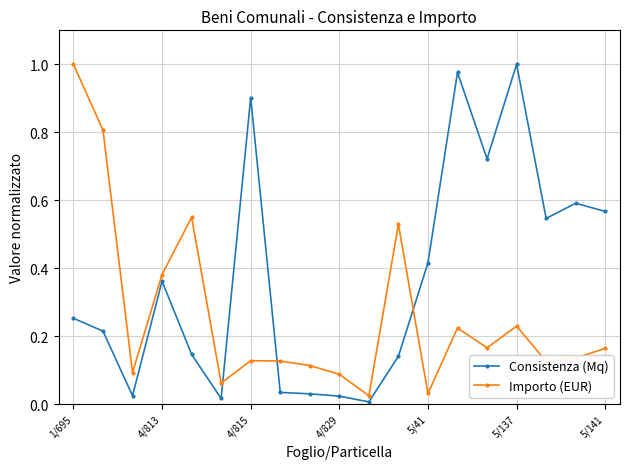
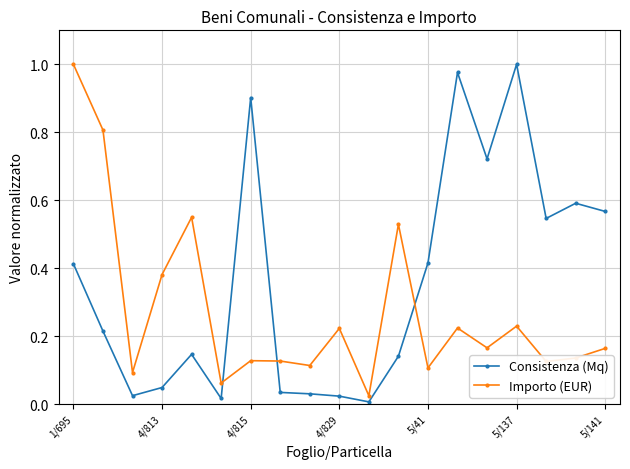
  {
    "Consistenza (Mq)": {
-     "1/695": 0.25,
-     "4/813": 0.36,
+     "1/695": 0.41,
+     "4/813": 0.05,
      "4/815": 0.90,
      "4/829": 0.02,
      "5/41": 0.42,
      "5/137": 1.00,
      "5/141": 0.57
    },
    "Importo (EUR)": {
      "1/695": 1.00,
      "4/813": 0.38,
      "4/815": 0.13,
-     "4/829": 0.09,
-     "5/41": 0.03,
+     "4/829": 0.22,
+     "5/41": 0.11,
      "5/137": 0.23,
      "5/141": 0.16
    }
  }
